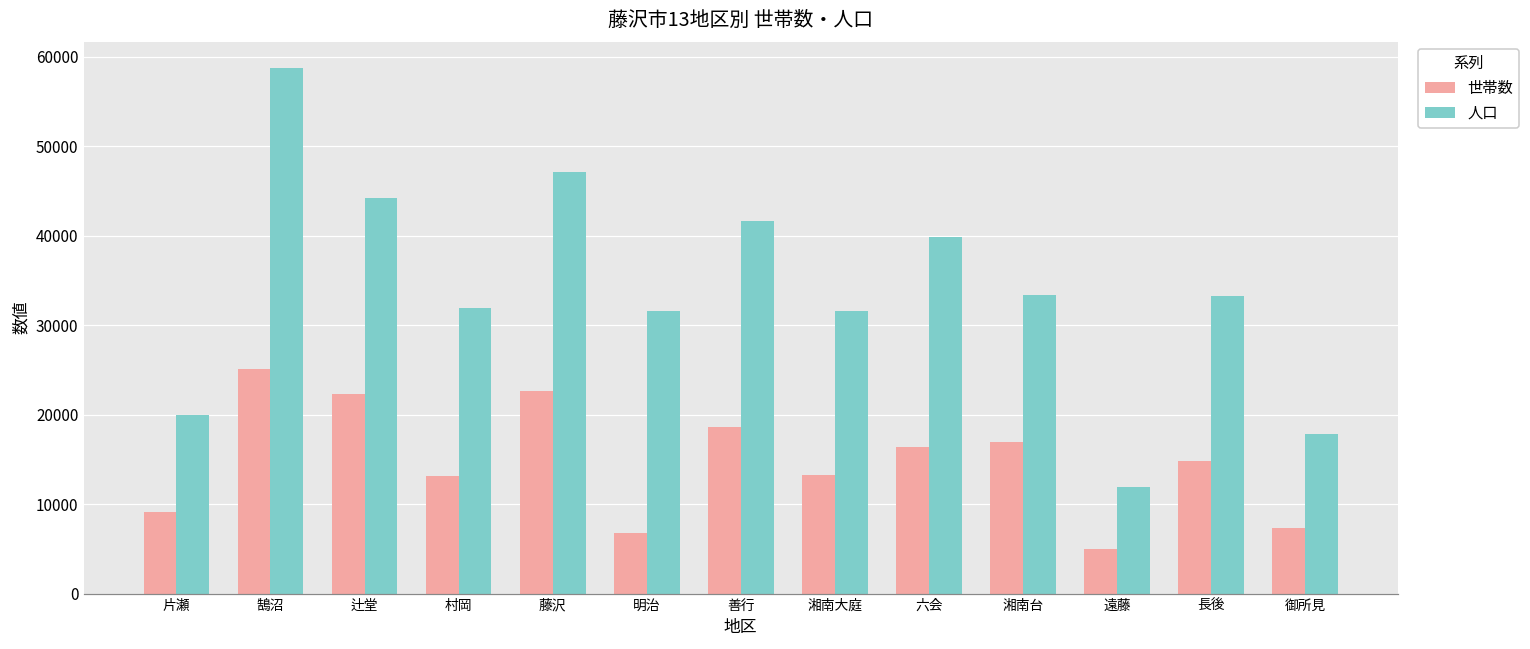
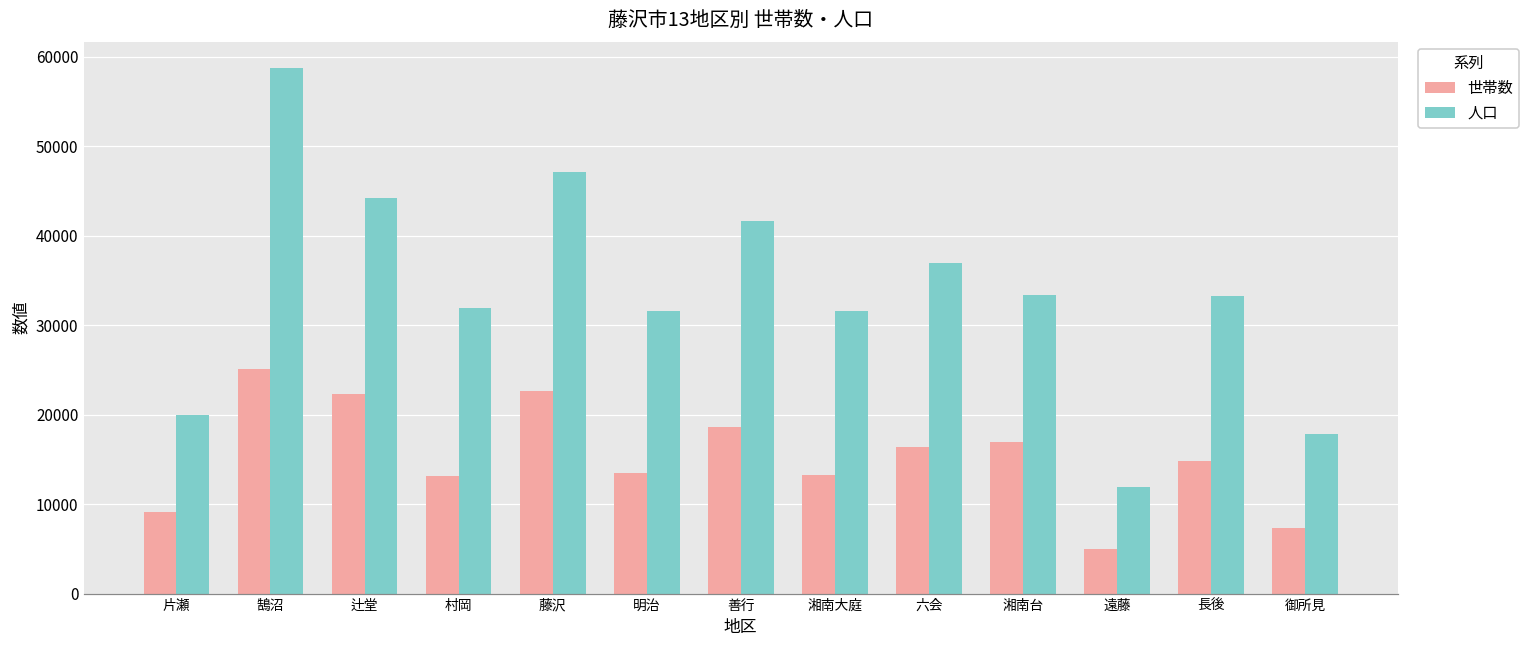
  {
    "世帯数": {
      "片瀬": 9000,
      "鵠沼": 25000,
      "辻堂": 22000,
      "村岡": 13000,
      "藤沢": 23000,
-     "明治": 7000,
+     "明治": 13000,
      "善行": 19000,
      "湘南大庭": 13000,
      "六会": 16000,
      "湘南台": 17000,
      "遠藤": 5000,
      "長後": 15000,
      "御所見": 7000
    },
    "人口": {
      "片瀬": 20000,
      "鵠沼": 59000,
      "辻堂": 44000,
      "村岡": 32000,
      "藤沢": 47000,
      "明治": 32000,
      "善行": 42000,
      "湘南大庭": 32000,
-     "六会": 40000,
+     "六会": 37000,
      "湘南台": 33000,
      "遠藤": 12000,
      "長後": 33000,
      "御所見": 18000
    }
  }
